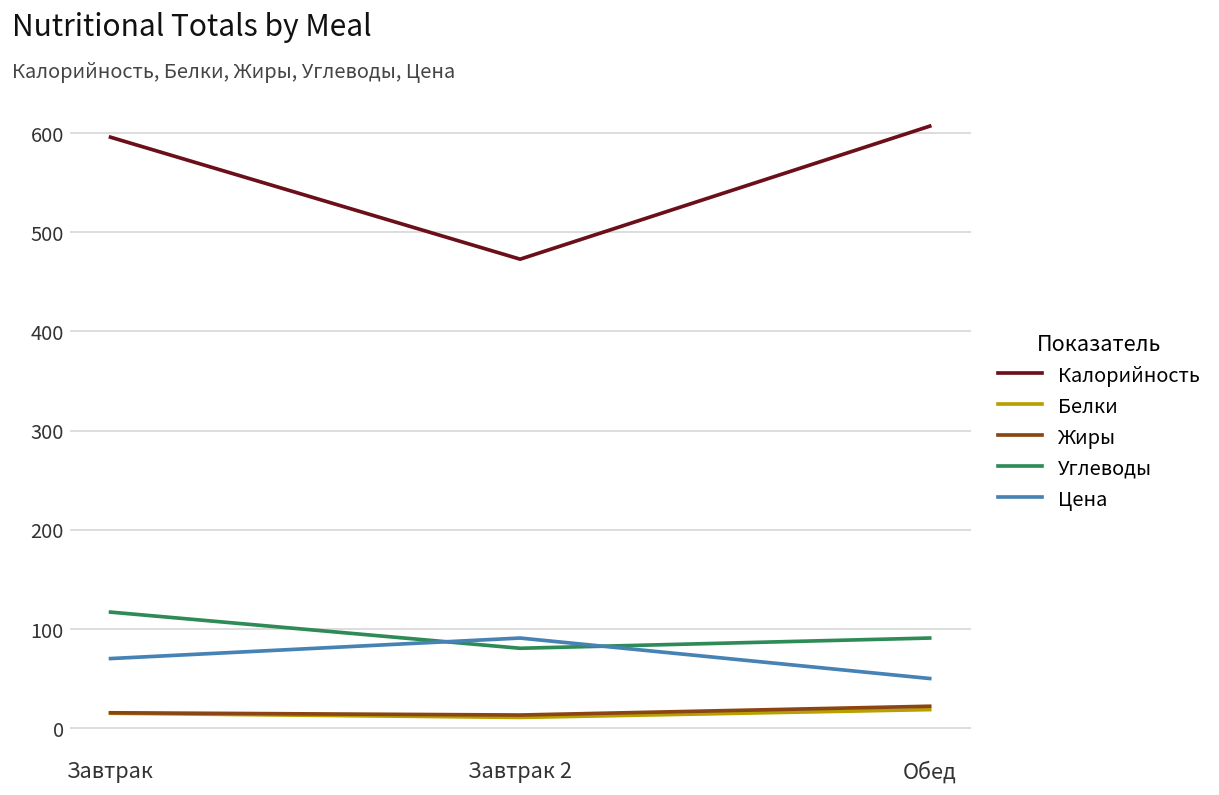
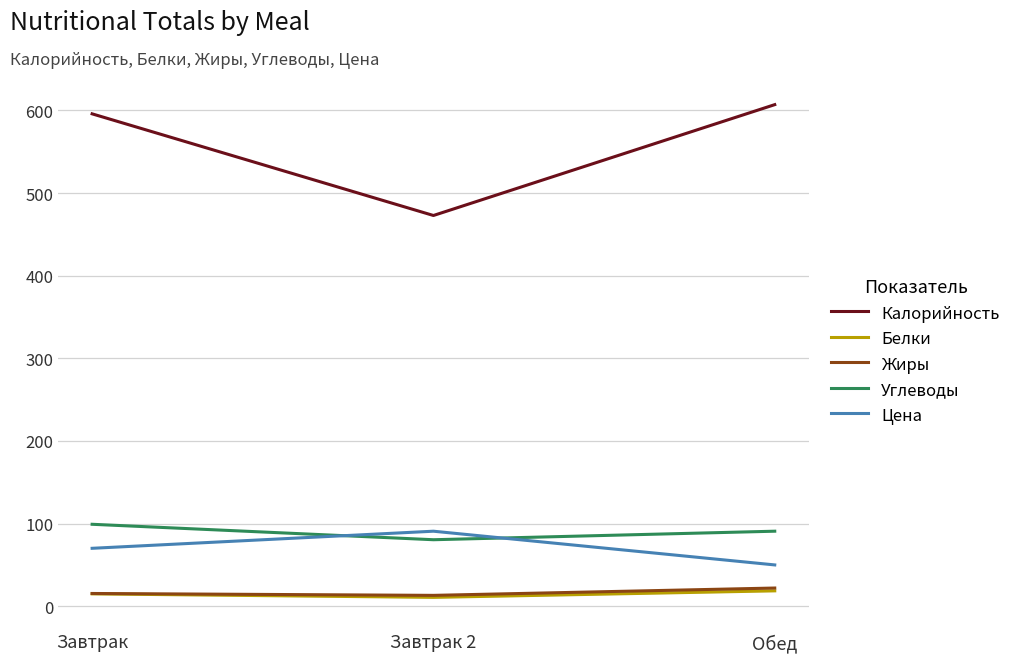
  {
    "Калорийность": {
      "Завтрак": 600,
      "Завтрак 2": 470,
      "Обед": 610
    },
    "Белки": {
      "Обед": 20
    },
    "Жиры": {
      "Обед": 20
    },
    "Углеводы": {
-     "Завтрак": 120,
+     "Завтрак": 100,
      "Завтрак 2": 80,
      "Обед": 90
    },
    "Цена": {
      "Завтрак": 70,
      "Завтрак 2": 90,
      "Обед": 50
    }
  }
